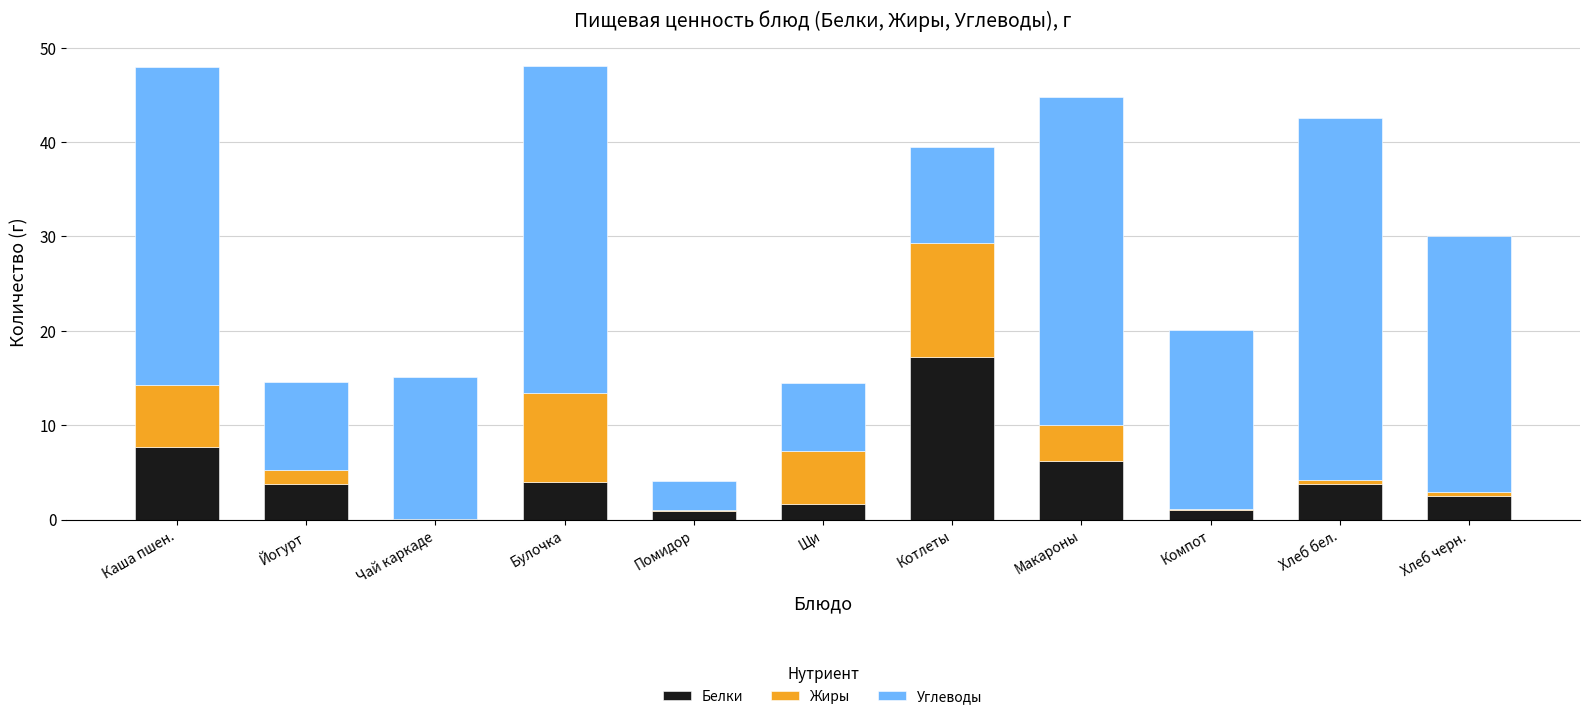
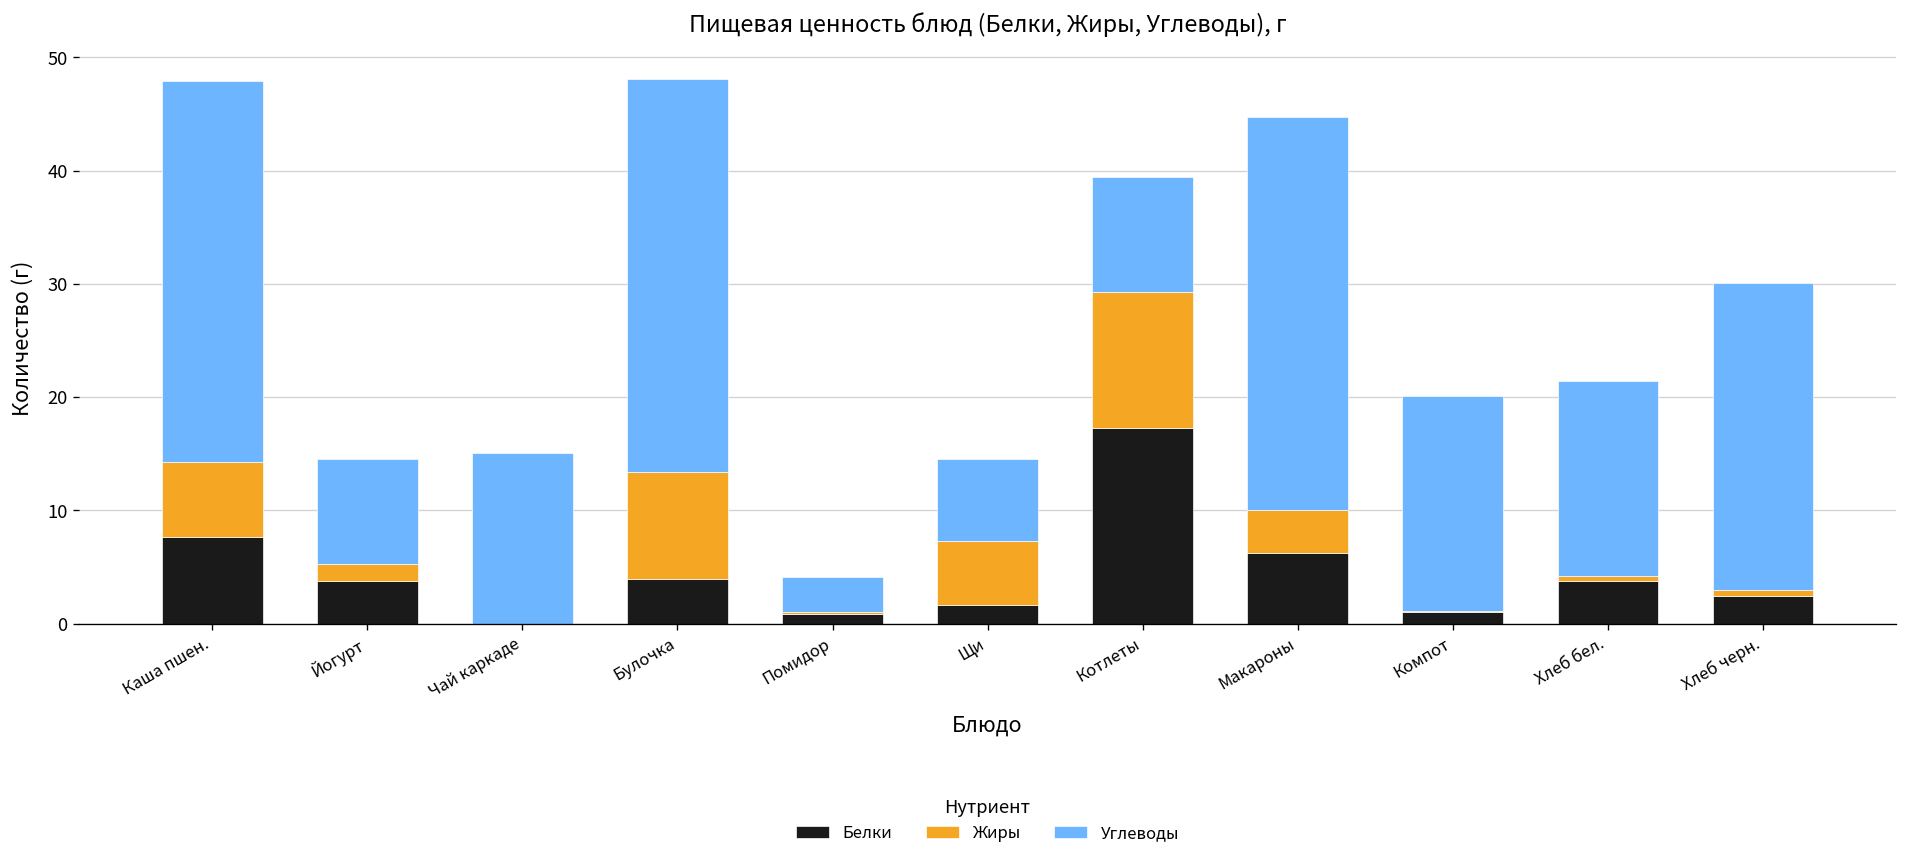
  {
    "Белки": {
      "Каша пшен.": 8,
      "Йогурт": 4,
      "Чай каркаде": 0,
      "Булочка": 4,
      "Помидор": 1,
      "Щи": 2,
      "Котлеты": 17,
      "Макароны": 6,
      "Компот": 1,
      "Хлеб бел.": 4,
      "Хлеб черн.": 2
    },
    "Жиры": {
      "Каша пшен.": 7,
      "Йогурт": 1,
      "Булочка": 9,
      "Щи": 6,
      "Котлеты": 12,
      "Макароны": 4,
      "Хлеб бел.": 0,
      "Хлеб черн.": 1
    },
    "Углеводы": {
      "Каша пшен.": 34,
      "Йогурт": 9,
      "Чай каркаде": 15,
      "Булочка": 35,
      "Помидор": 3,
      "Щи": 7,
      "Котлеты": 10,
      "Макароны": 35,
      "Компот": 19,
-     "Хлеб бел.": 38,
+     "Хлеб бел.": 17,
      "Хлеб черн.": 27
    }
  }
